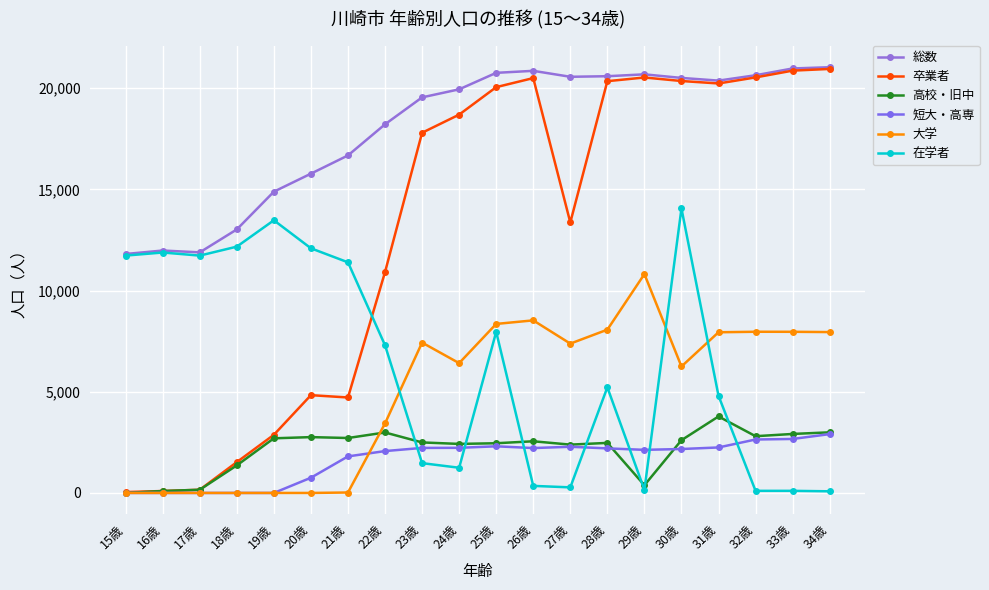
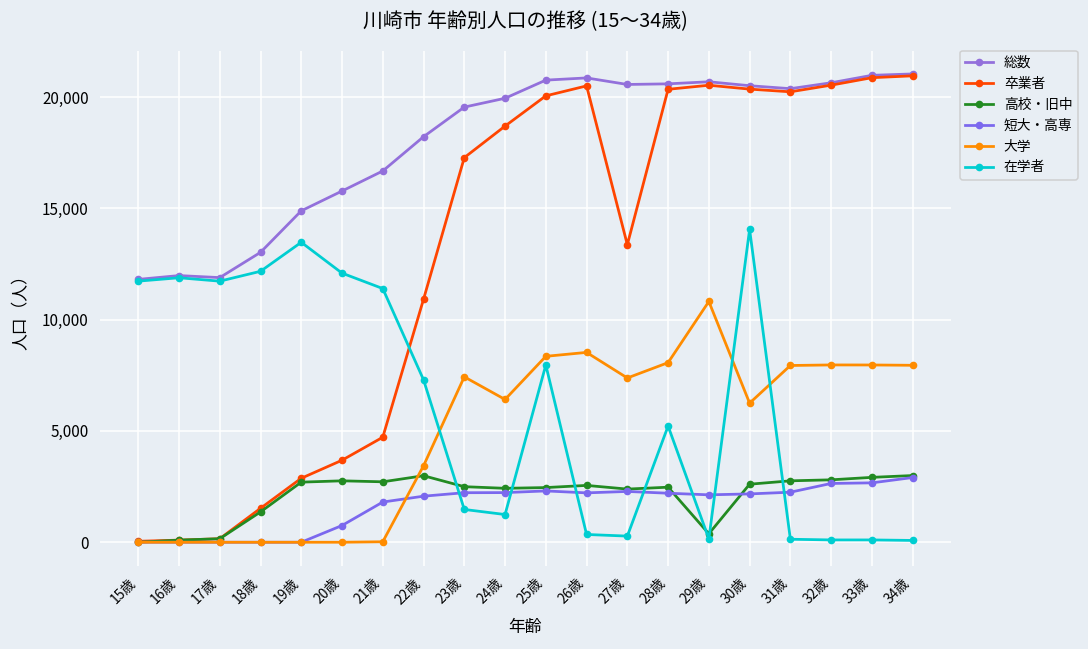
  {
    "卒業者": {
      "18歳": "1,500",
      "19歳": "2,900",
-     "20歳": "4,800",
+     "20歳": "3,700",
      "21歳": "4,700",
      "22歳": "10,900",
-     "23歳": "17,800",
+     "23歳": "17,300",
      "24歳": "18,700",
      "25歳": "20,100",
      "26歳": "20,500",
      "27歳": "13,400",
      "28歳": "20,300",
      "29歳": "20,500",
      "30歳": "20,400",
      "31歳": "20,200"
    },
    "高校・旧中": {
      "18歳": "1,400",
      "19歳": "2,700",
      "20歳": "2,800",
      "21歳": "2,700",
      "22歳": "3,000",
      "23歳": "2,500",
      "24歳": "2,400",
      "25歳": "2,500",
      "26歳": "2,600",
      "28歳": "2,500",
      "29歳": "400",
      "30歳": "2,600",
-     "31歳": "3,800",
+     "31歳": "2,800",
      "32歳": "2,800",
      "33歳": "2,900"
    },
    "大学": {
      "20歳": "0",
      "21歳": "0",
      "22歳": "3,400",
      "23歳": "7,400",
      "24歳": "6,400",
      "25歳": "8,400",
      "26歳": "8,500",
      "27歳": "7,400",
      "28歳": "8,100",
      "29歳": "10,800",
      "30歳": "6,200",
      "31歳": "7,900",
      "32歳": "8,000",
      "33歳": "8,000",
      "34歳": "7,900"
    },
    "在学者": {
      "17歳": "11,700",
      "18歳": "12,200",
      "19歳": "13,500",
      "20歳": "12,100",
      "21歳": "11,400",
      "22歳": "7,300",
      "23歳": "1,500",
      "24歳": "1,200",
      "25歳": "8,000",
      "26歳": "300",
      "27歳": "300",
      "28歳": "5,200",
      "29歳": "200",
      "30歳": "14,100",
-     "31歳": "4,800",
+     "31歳": "100",
      "32歳": "100",
      "33歳": "100",
      "34歳": "100"
    }
  }
